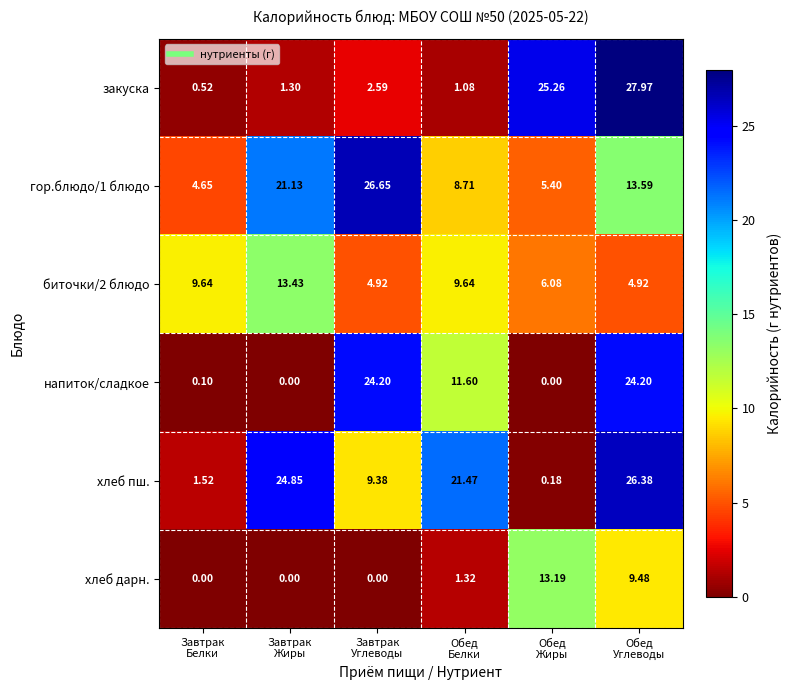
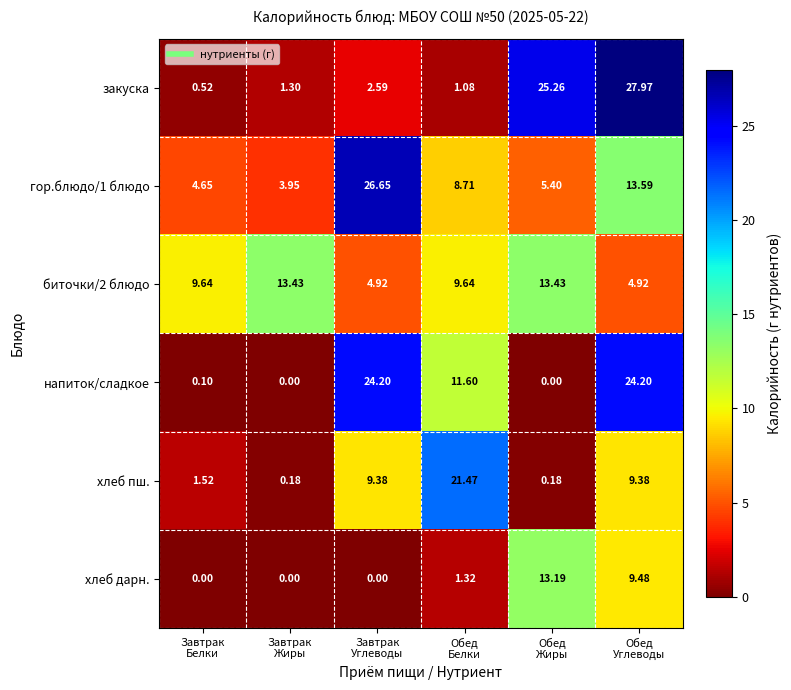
  {
    "закуска": {
      "Завтрак Белки": 0.52,
      "Завтрак Жиры": 1.30,
      "Завтрак Углеводы": 2.59,
      "Обед Белки": 1.08,
      "Обед Жиры": 25.26,
      "Обед Углеводы": 27.97
    },
    "гор.блюдо/1 блюдо": {
      "Завтрак Белки": 4.65,
-     "Завтрак Жиры": 21.13,
+     "Завтрак Жиры": 3.95,
      "Завтрак Углеводы": 26.65,
      "Обед Белки": 8.71,
      "Обед Жиры": 5.40,
      "Обед Углеводы": 13.59
    },
    "биточки/2 блюдо": {
      "Завтрак Белки": 9.64,
      "Завтрак Жиры": 13.43,
      "Завтрак Углеводы": 4.92,
      "Обед Белки": 9.64,
-     "Обед Жиры": 6.08,
+     "Обед Жиры": 13.43,
      "Обед Углеводы": 4.92
    },
    "напиток/сладкое": {
      "Завтрак Белки": 0.10,
      "Завтрак Жиры": 0.00,
      "Завтрак Углеводы": 24.20,
      "Обед Белки": 11.60,
      "Обед Жиры": 0.00,
      "Обед Углеводы": 24.20
    },
    "хлеб пш.": {
      "Завтрак Белки": 1.52,
-     "Завтрак Жиры": 24.85,
+     "Завтрак Жиры": 0.18,
      "Завтрак Углеводы": 9.38,
      "Обед Белки": 21.47,
      "Обед Жиры": 0.18,
-     "Обед Углеводы": 26.38
+     "Обед Углеводы": 9.38
    },
    "хлеб дарн.": {
      "Завтрак Белки": 0.00,
      "Завтрак Жиры": 0.00,
      "Завтрак Углеводы": 0.00,
      "Обед Белки": 1.32,
      "Обед Жиры": 13.19,
      "Обед Углеводы": 9.48
    }
  }
